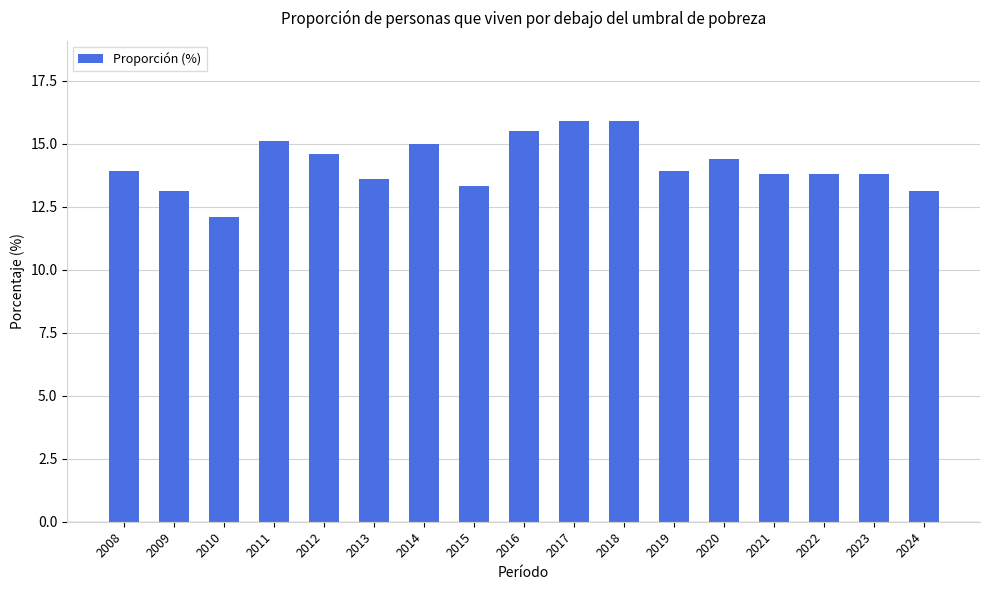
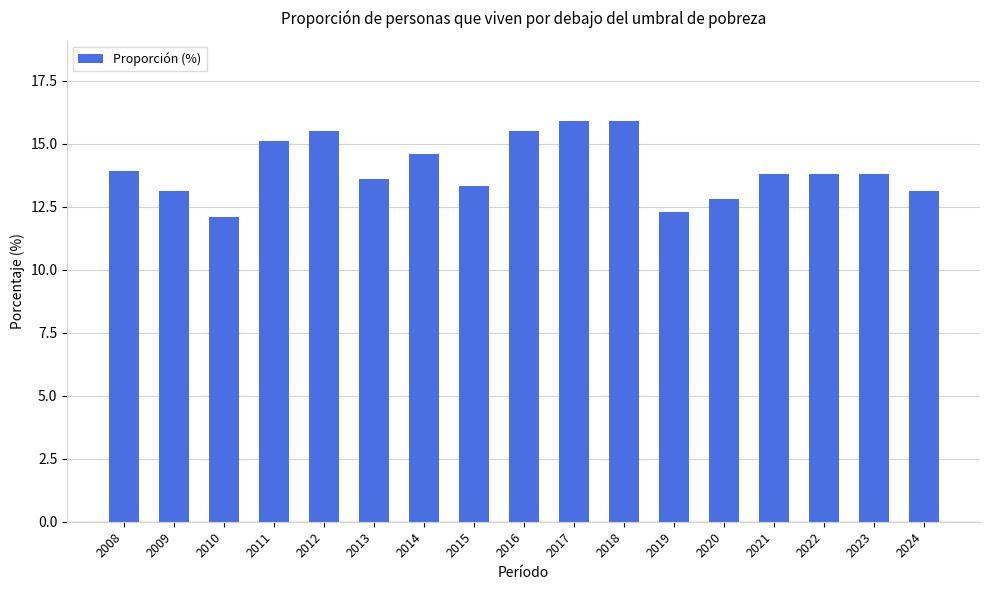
  {
    "2008": 13.9,
    "2009": 13.1,
    "2010": 12.1,
    "2011": 15.1,
-   "2012": 14.6,
+   "2012": 15.5,
    "2013": 13.6,
-   "2014": 15.0,
+   "2014": 14.6,
    "2015": 13.3,
    "2016": 15.5,
    "2017": 15.9,
    "2018": 15.9,
-   "2019": 13.9,
-   "2020": 14.4,
+   "2019": 12.3,
+   "2020": 12.8,
    "2021": 13.8,
    "2022": 13.8,
    "2023": 13.8,
    "2024": 13.1
  }
